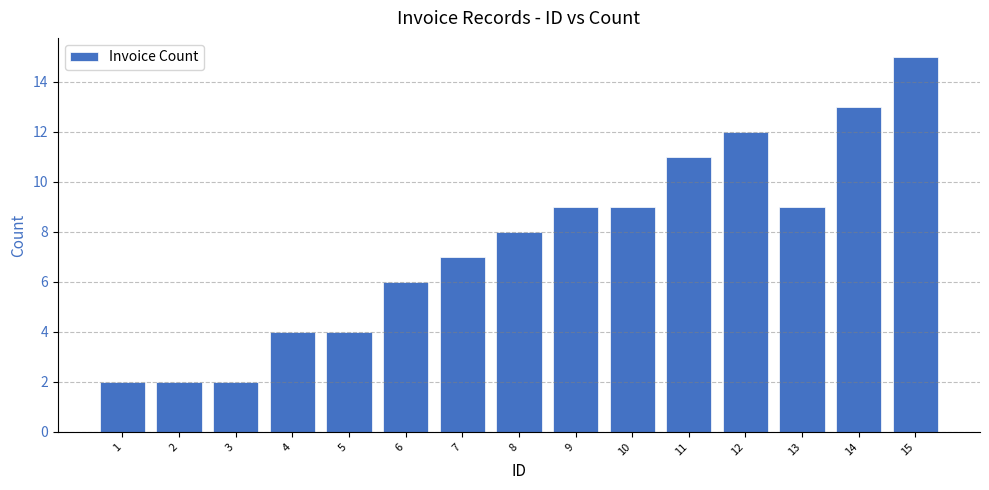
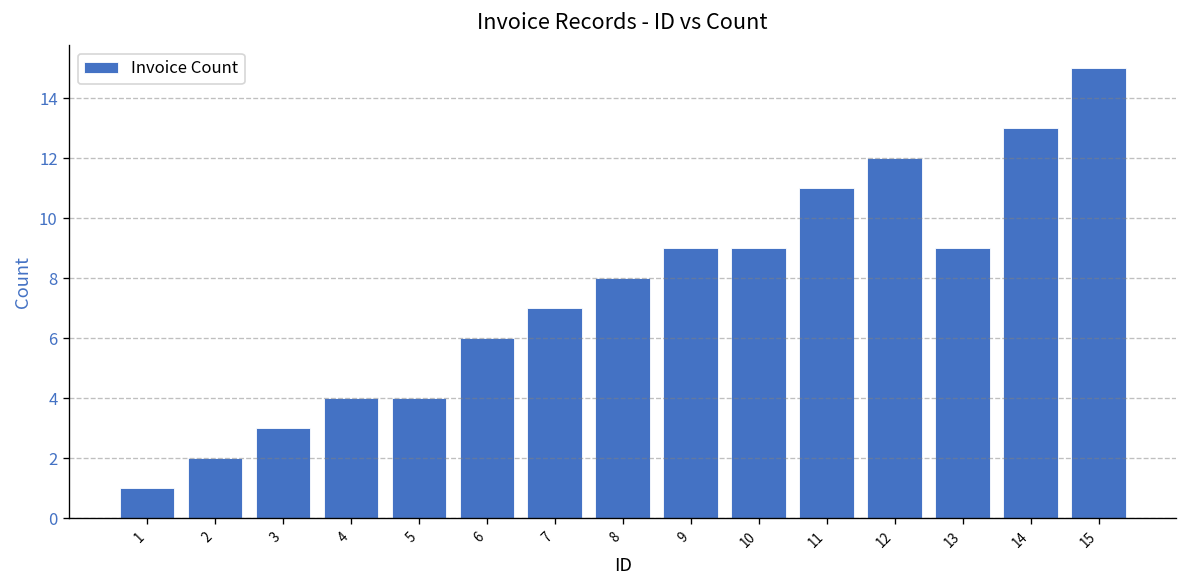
  {
-   "1": 2,
+   "1": 1,
    "2": 2,
-   "3": 2,
+   "3": 3,
    "4": 4,
    "5": 4,
    "6": 6,
    "7": 7,
    "8": 8,
    "9": 9,
    "10": 9,
    "11": 11,
    "12": 12,
    "13": 9,
    "14": 13,
    "15": 15
  }
